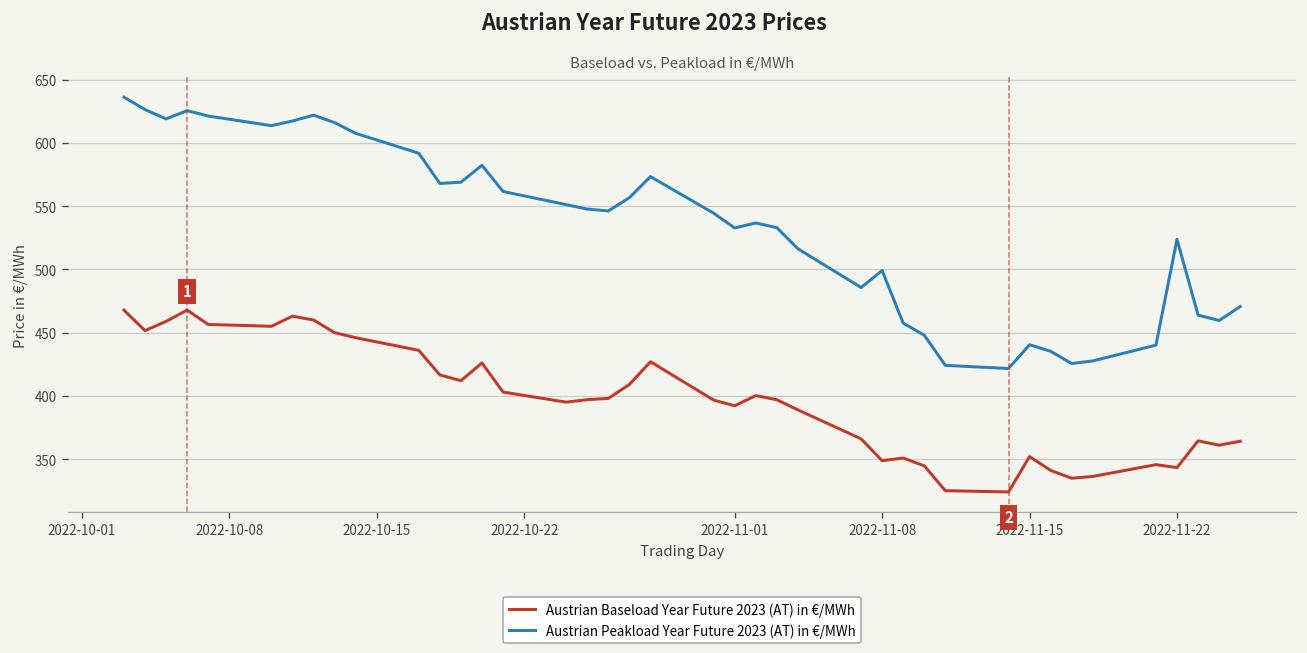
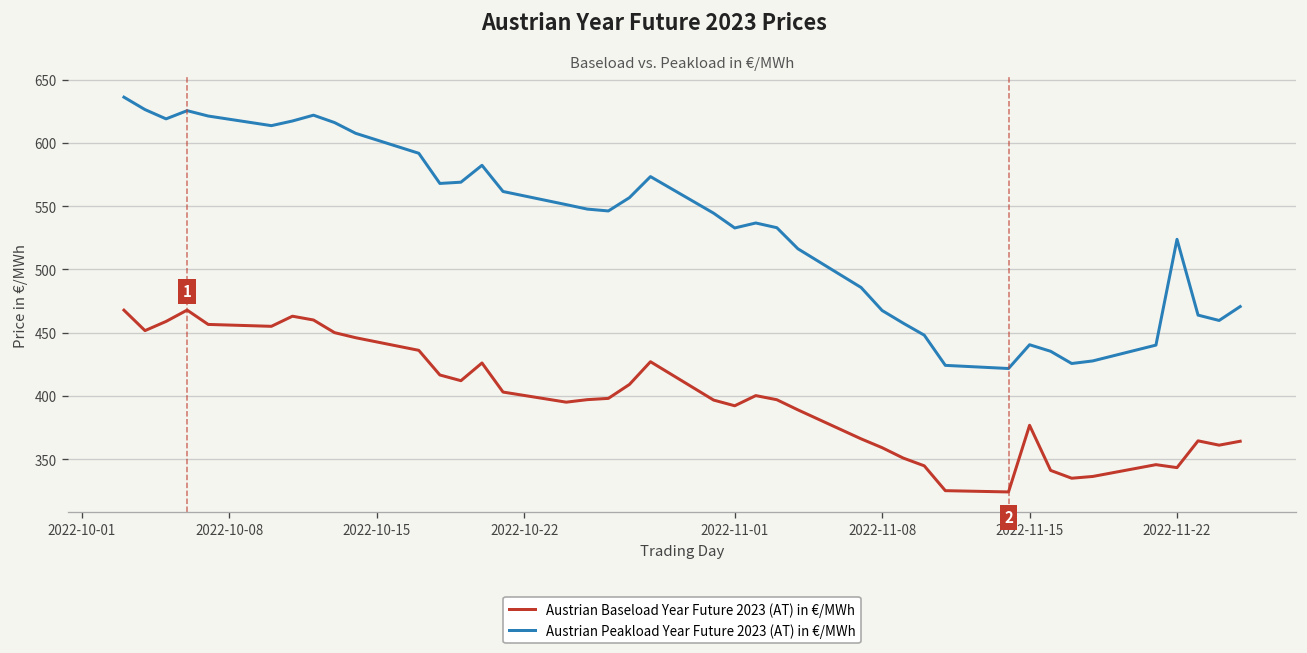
  {
    "Austrian Baseload Year Future 2023 (AT) in €/MWh": {
      "2022-11-01": 392,
-     "2022-11-08": 349,
-     "2022-11-15": 352,
+     "2022-11-08": 359,
+     "2022-11-15": 377,
      "2022-11-22": 343
    },
    "Austrian Peakload Year Future 2023 (AT) in €/MWh": {
      "2022-11-01": 533,
-     "2022-11-08": 499,
+     "2022-11-08": 468,
      "2022-11-15": 440,
      "2022-11-22": 524
    }
  }
